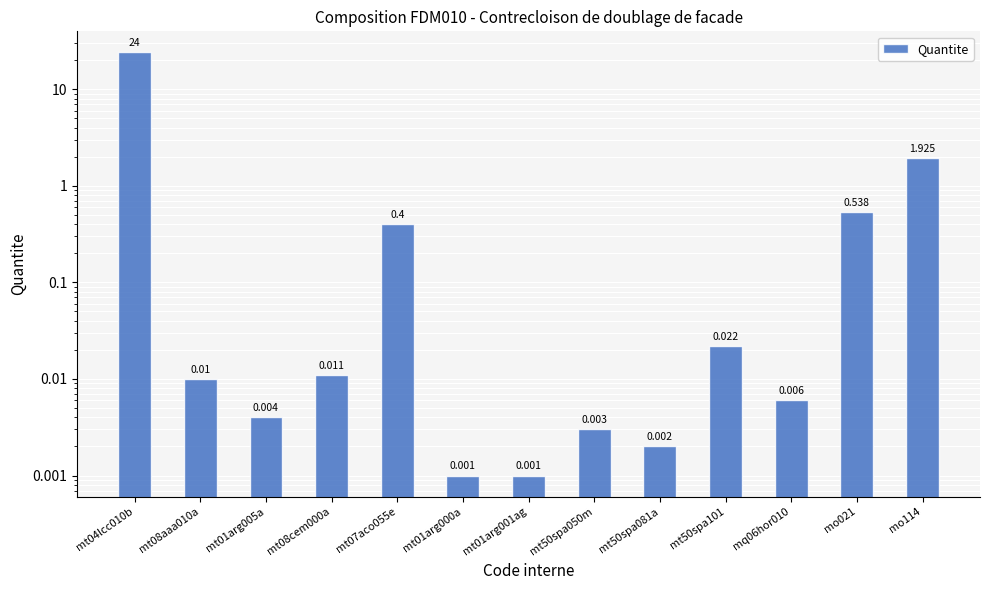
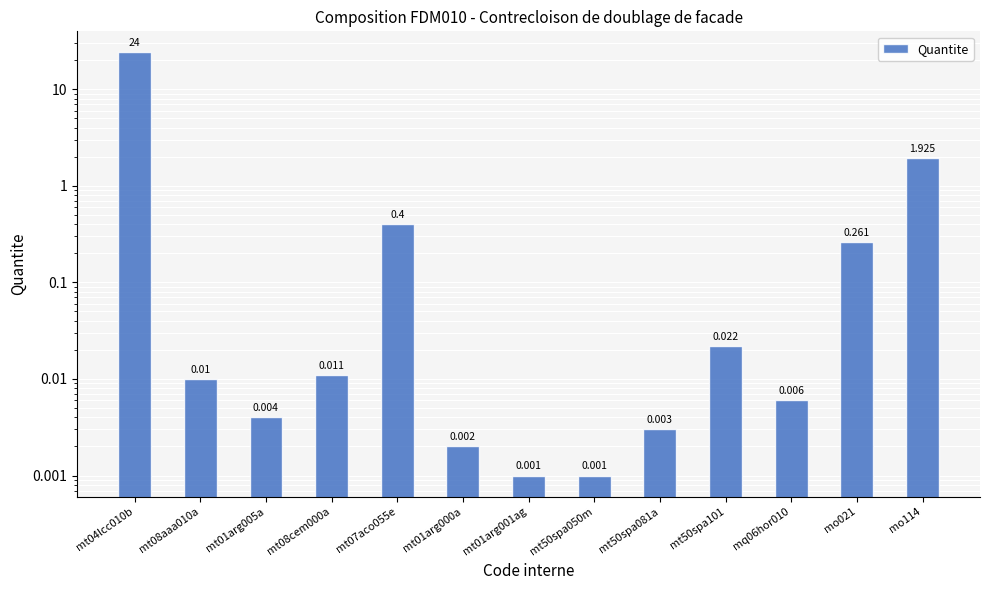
  {
    "mt04lcc010b": 24,
    "mt08aaa010a": 0.01,
    "mt01arg005a": 0.004,
    "mt08cem000a": 0.011,
    "mt07aco055e": 0.4,
-   "mt01arg000a": 0.001,
+   "mt01arg000a": 0.002,
    "mt01arg001ag": 0.001,
-   "mt50spa050m": 0.003,
-   "mt50spa081a": 0.002,
+   "mt50spa050m": 0.001,
+   "mt50spa081a": 0.003,
    "mt50spa101": 0.022,
    "mq06hor010": 0.006,
-   "mo021": 0.538,
+   "mo021": 0.261,
    "mo114": 1.925
  }
